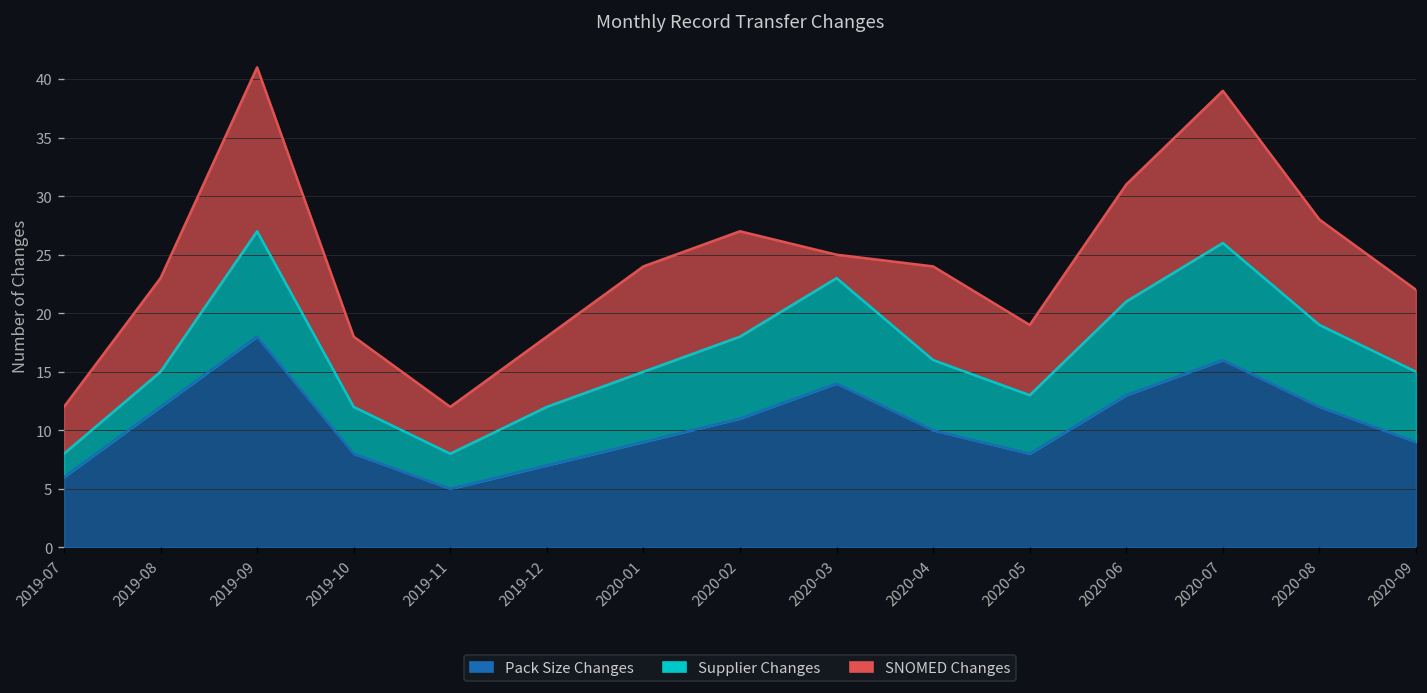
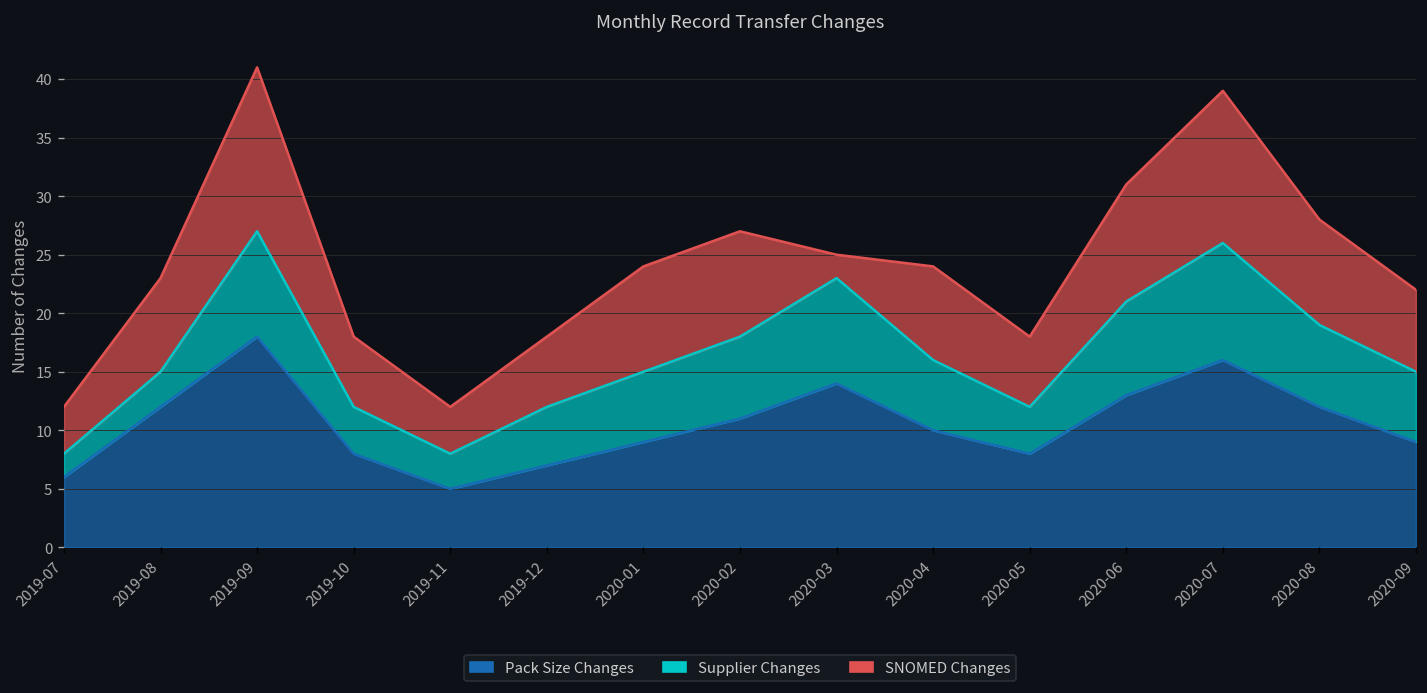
  {
    "Pack Size Changes": {
      "2019-07": 6,
      "2019-08": 12,
      "2019-09": 18,
      "2019-10": 8,
      "2019-11": 5,
      "2019-12": 7,
      "2020-01": 9,
      "2020-02": 11,
      "2020-03": 14,
      "2020-04": 10,
      "2020-05": 8,
      "2020-06": 13,
      "2020-07": 16,
      "2020-08": 12,
      "2020-09": 9
    },
    "Supplier Changes": {
      "2019-07": 2,
      "2019-08": 3,
      "2019-09": 9,
      "2019-10": 4,
      "2019-11": 3,
      "2019-12": 5,
      "2020-01": 6,
      "2020-02": 7,
      "2020-03": 9,
      "2020-04": 6,
-     "2020-05": 5,
+     "2020-05": 4,
      "2020-06": 8,
      "2020-07": 10,
      "2020-08": 7,
      "2020-09": 6
    },
    "SNOMED Changes": {
      "2019-07": 4,
      "2019-08": 8,
      "2019-09": 14,
      "2019-10": 6,
      "2019-11": 4,
      "2019-12": 6,
      "2020-01": 9,
      "2020-02": 9,
      "2020-03": 2,
      "2020-04": 8,
      "2020-05": 6,
      "2020-06": 10,
      "2020-07": 13,
      "2020-08": 9,
      "2020-09": 7
    }
  }
